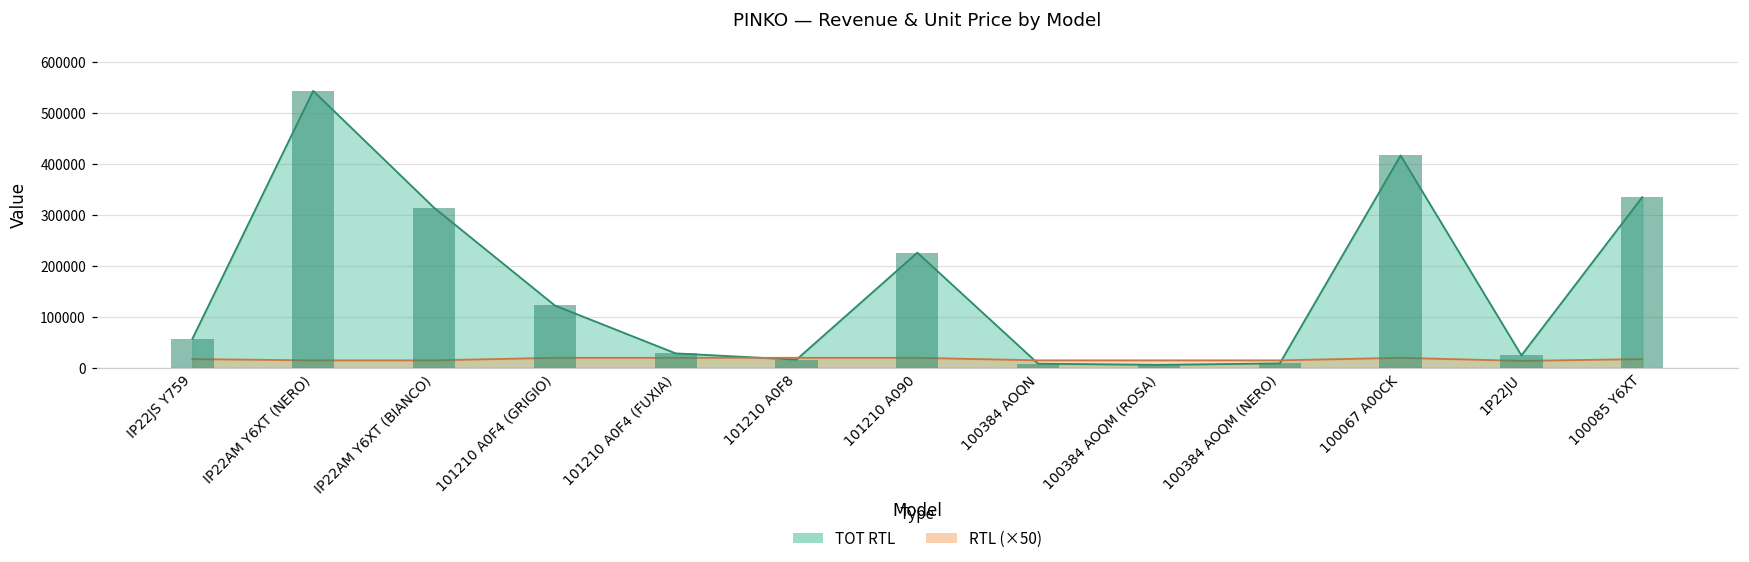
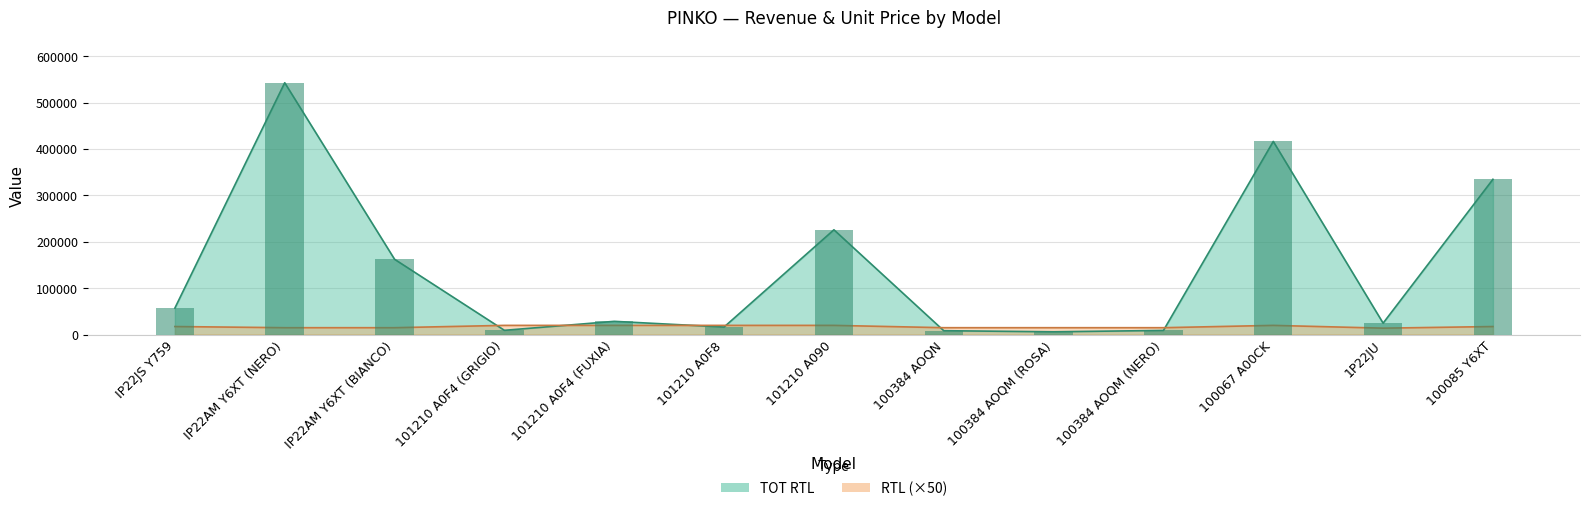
  {
    "TOT RTL": {
      "IP22JS Y759": 60000,
      "IP22AM Y6XT (NERO)": 540000,
-     "IP22AM Y6XT (BIANCO)": 310000,
-     "101210 A0F4 (GRIGIO)": 120000,
+     "IP22AM Y6XT (BIANCO)": 160000,
+     "101210 A0F4 (GRIGIO)": 10000,
      "101210 A0F4 (FUXIA)": 30000,
      "101210 A090": 230000,
      "100384 AOQN": 10000,
      "100384 AOQM (ROSA)": 10000,
      "100384 AOQM (NERO)": 10000,
      "100067 A00CK": 420000,
      "1P22JU": 20000,
      "100085 Y6XT": 330000
    },
    "RTL (×50)": {
      "IP22JS Y759": 20000,
      "IP22AM Y6XT (NERO)": 10000,
      "IP22AM Y6XT (BIANCO)": 10000,
      "101210 A0F4 (GRIGIO)": 20000,
      "101210 A0F4 (FUXIA)": 20000,
      "101210 A090": 20000,
      "100384 AOQN": 10000,
      "100384 AOQM (ROSA)": 10000,
      "100384 AOQM (NERO)": 10000,
      "100067 A00CK": 20000,
      "1P22JU": 10000,
      "100085 Y6XT": 20000
    }
  }
